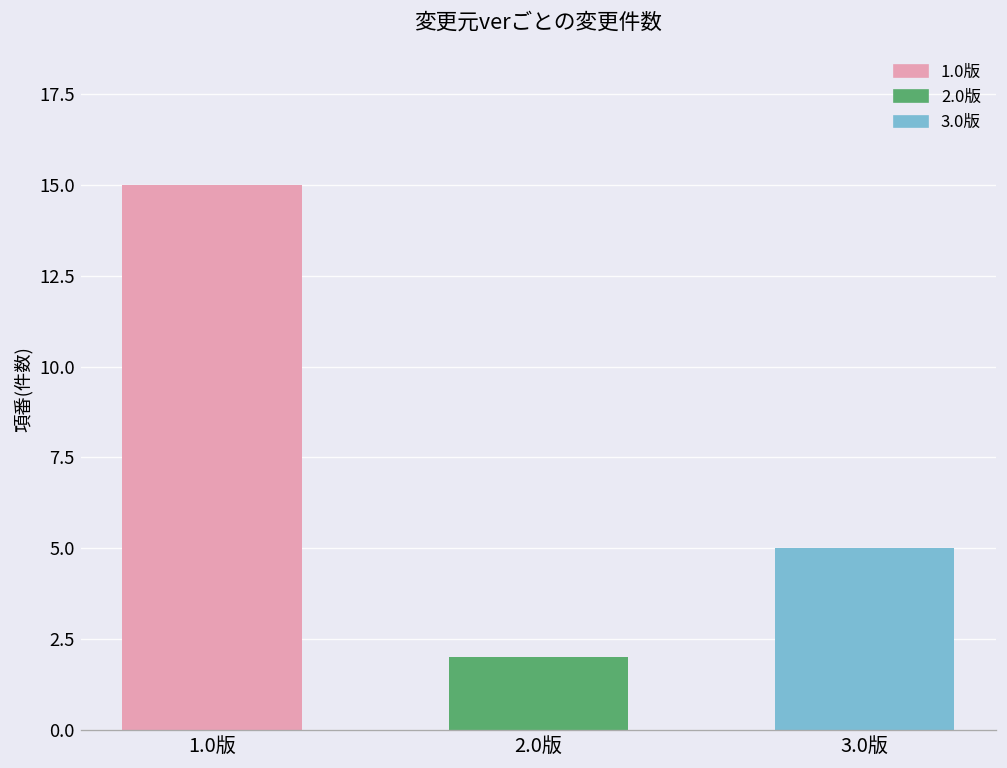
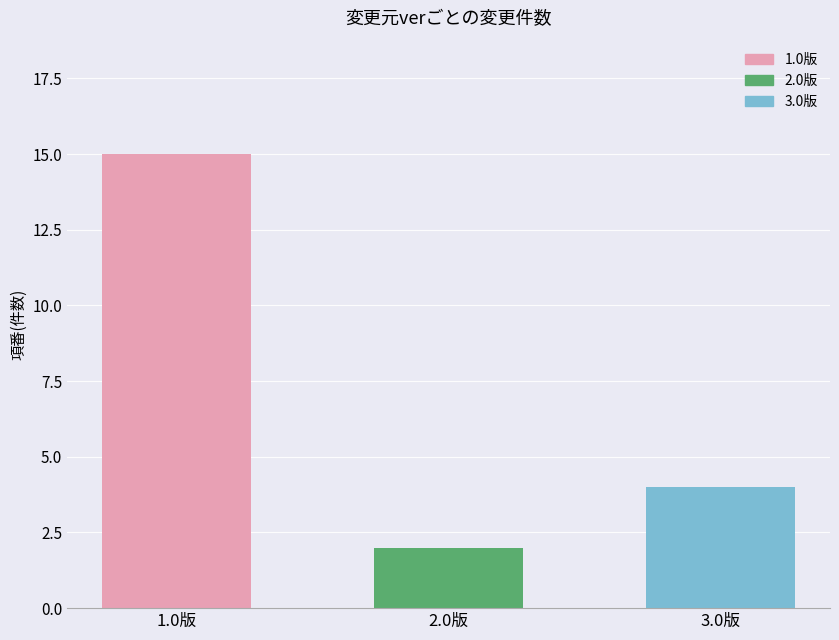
  {
    "1.0版": 15,
    "2.0版": 2,
-   "3.0版": 5
+   "3.0版": 4
  }
